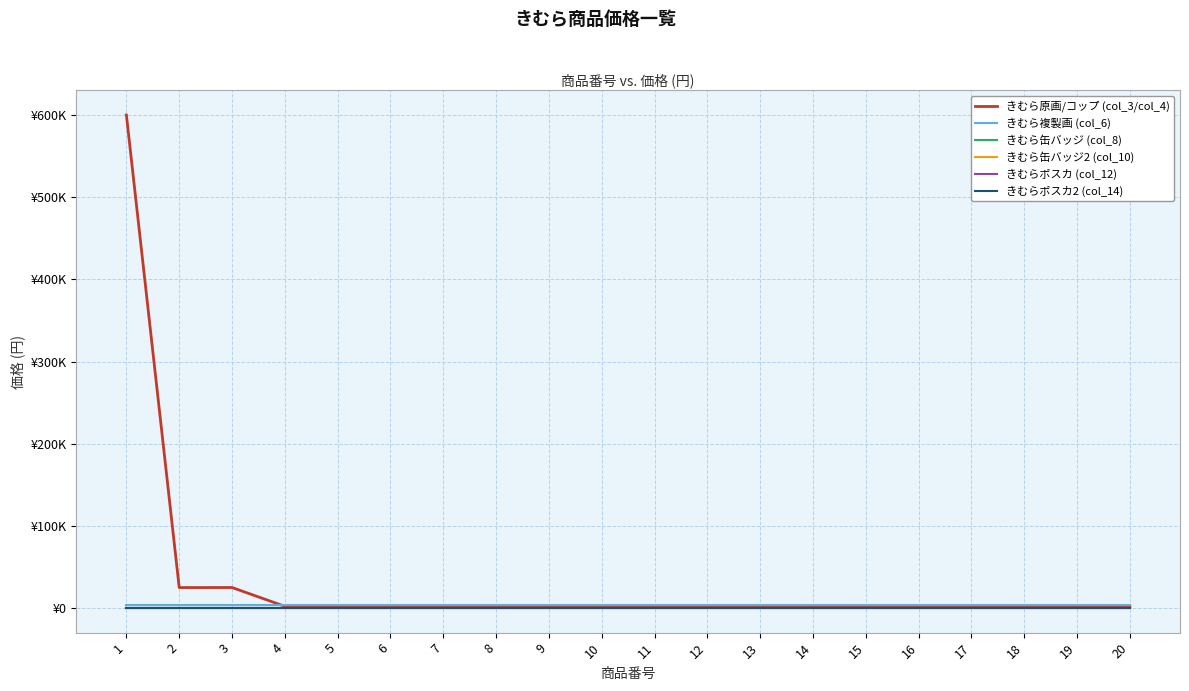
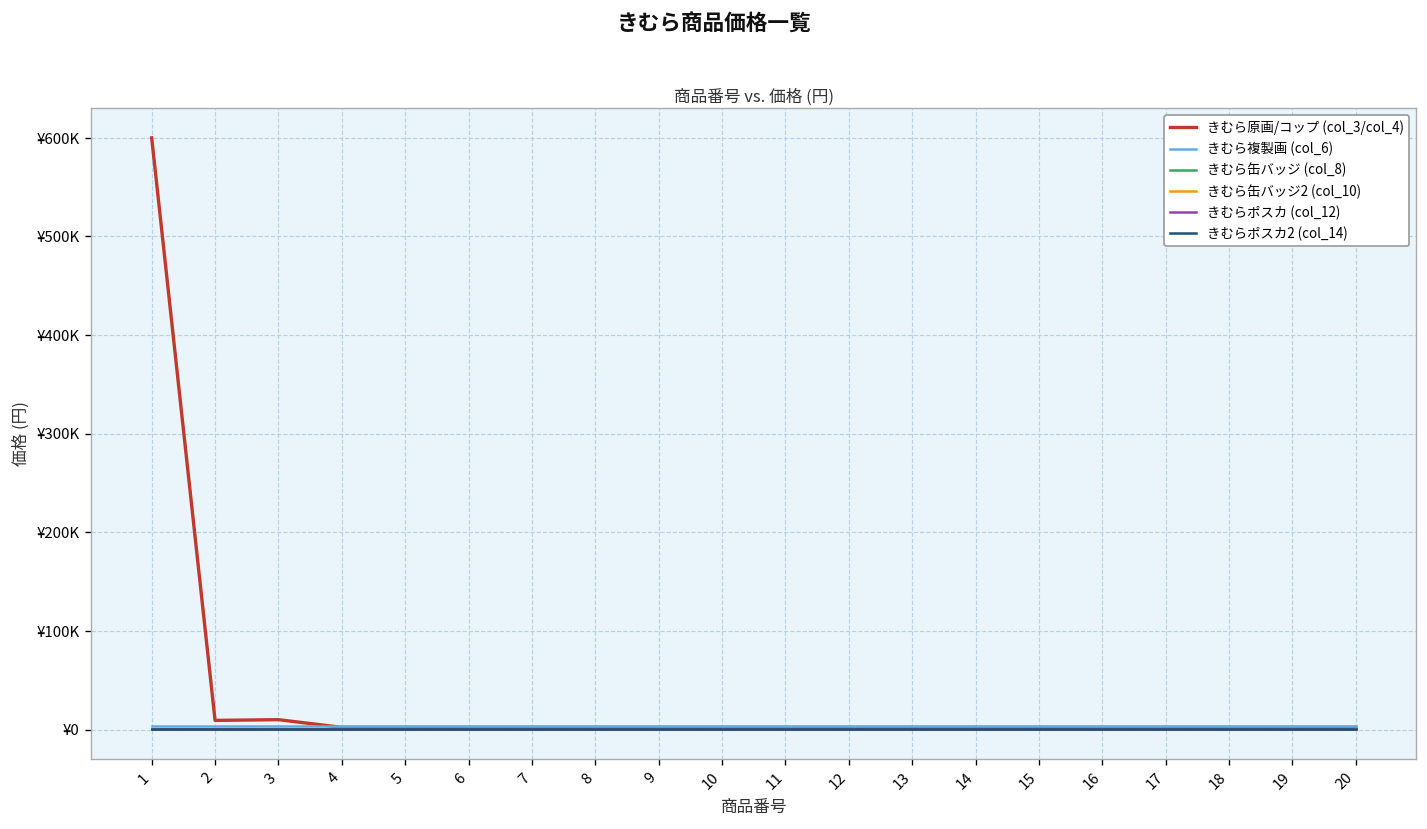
  {
    "きむら原画/コップ (col_3/col_4)": {
      "1": "¥600000",
-     "2": "¥30000",
-     "3": "¥30000"
+     "2": "¥10000",
+     "3": "¥10000"
    },
    "きむら複製画 (col_6)": {
      "1": "¥0",
      "2": "¥0",
      "3": "¥0"
    },
    "きむらポスカ2 (col_14)": {
      "1": "¥0",
      "2": "¥0",
      "3": "¥0"
    }
  }
